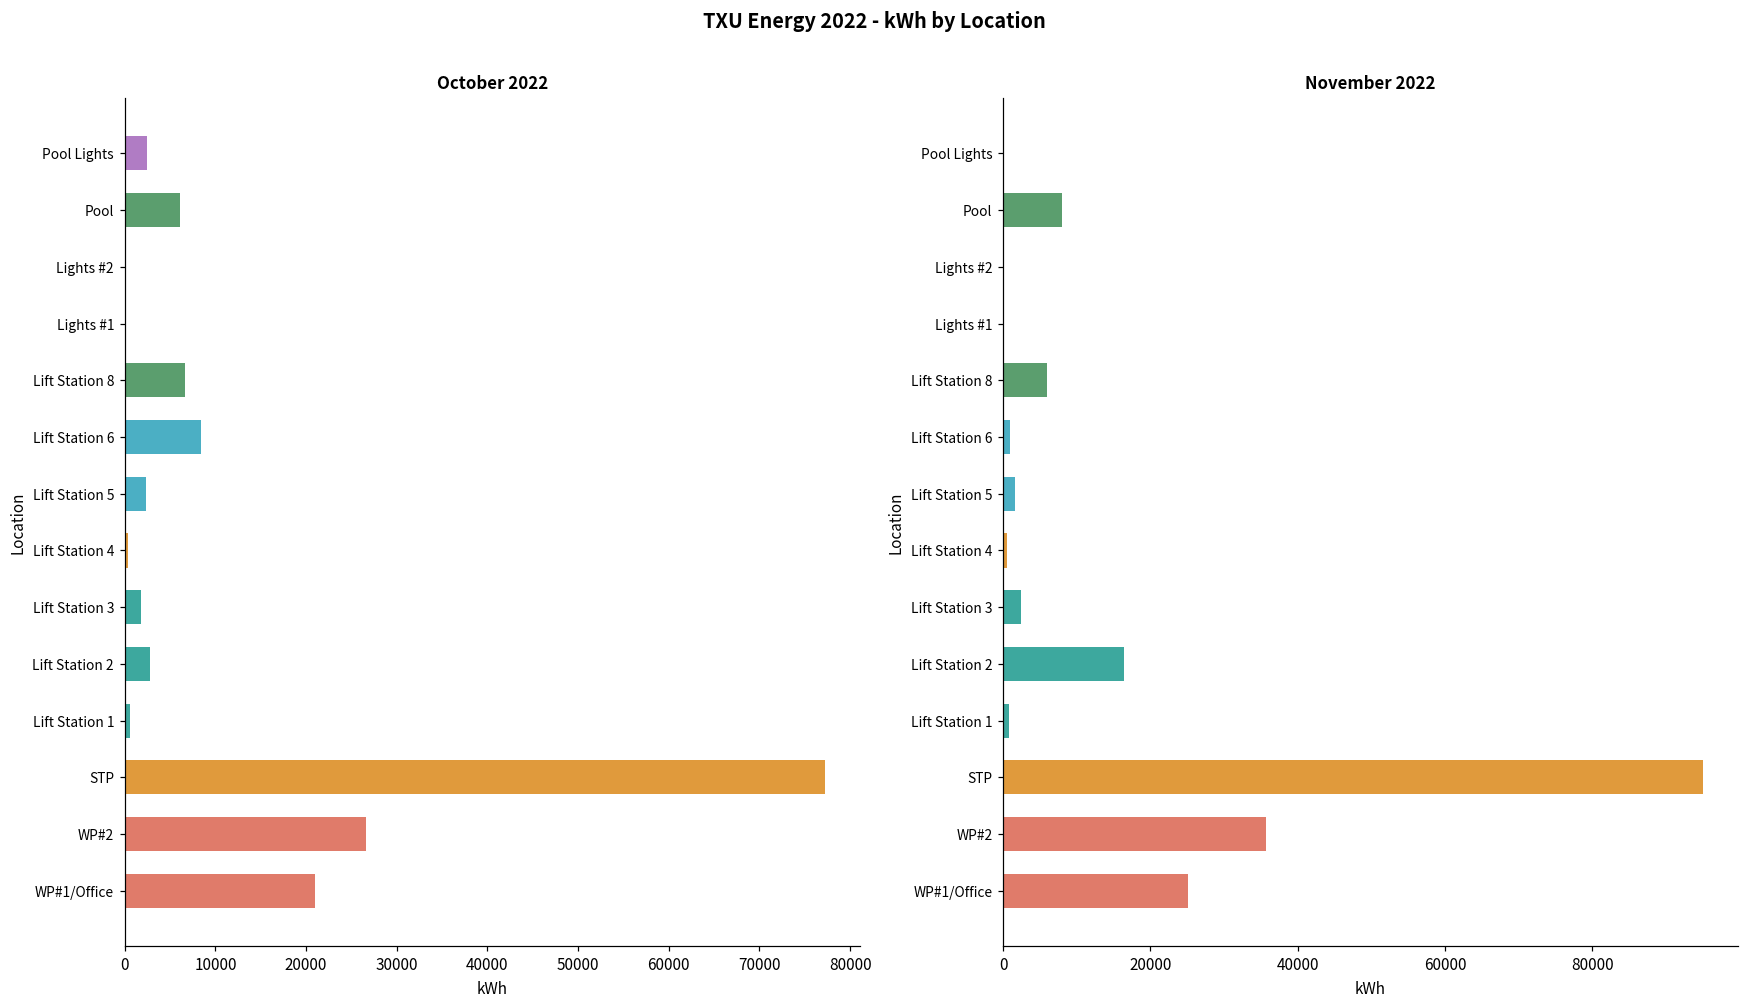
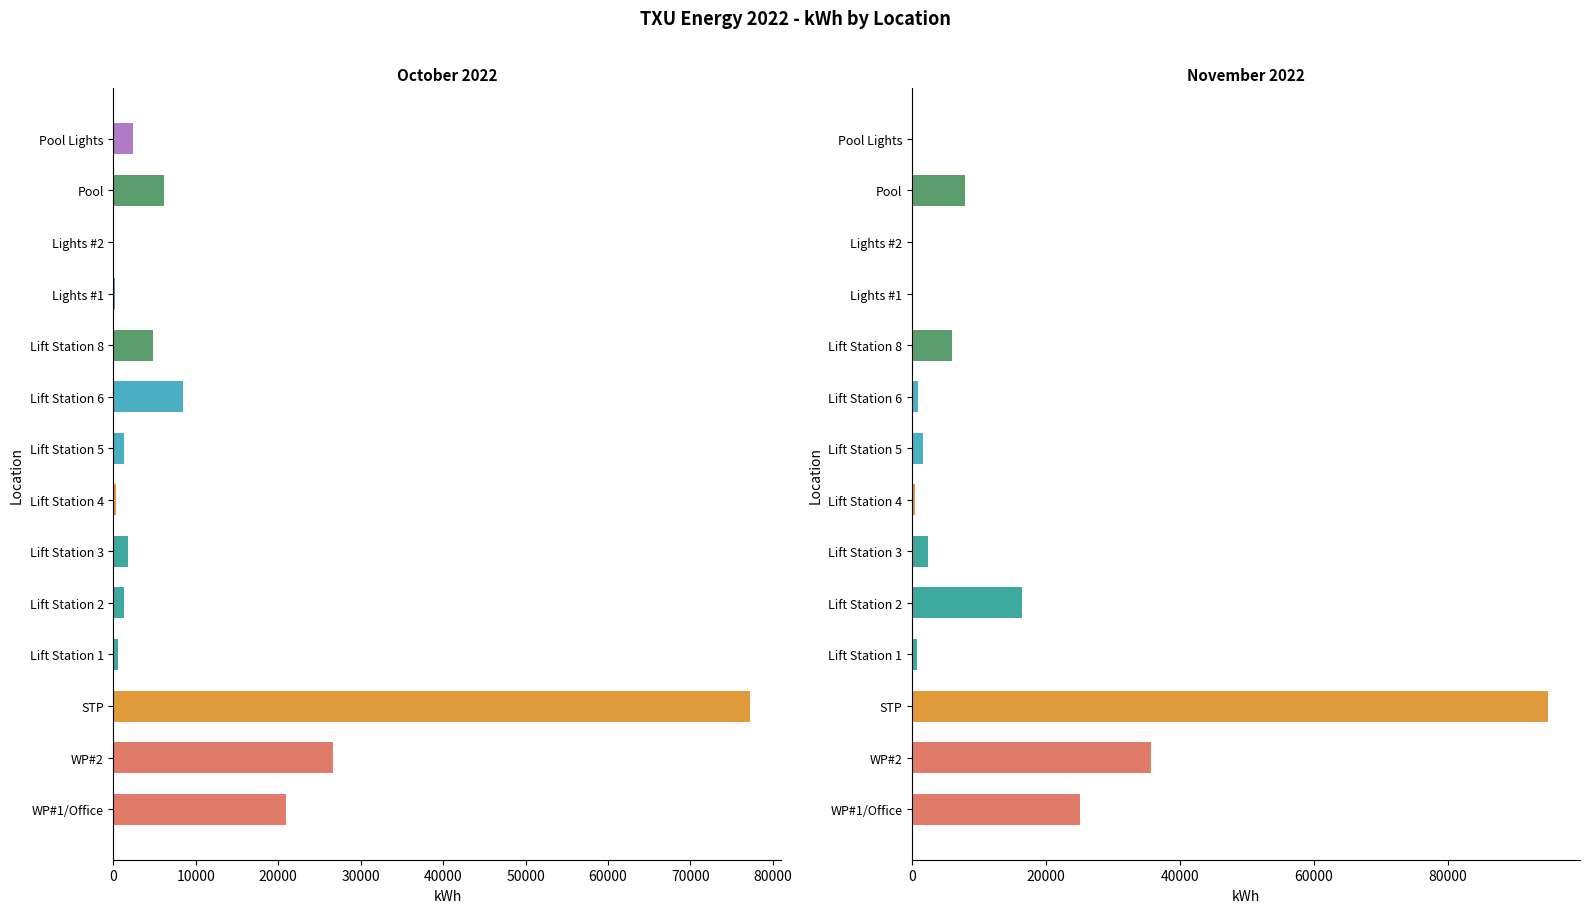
  {
    "October 2022": {
      "Pool Lights": 2000,
      "Pool": 6000,
-     "Lift Station 8": 7000,
+     "Lift Station 8": 5000,
      "Lift Station 6": 8000,
-     "Lift Station 5": 2000,
+     "Lift Station 5": 1000,
      "Lift Station 4": 0,
      "Lift Station 3": 2000,
-     "Lift Station 2": 3000,
+     "Lift Station 2": 1000,
      "Lift Station 1": 1000,
      "STP": 77000,
      "WP#2": 27000,
      "WP#1/Office": 21000
    },
    "November 2022": {
      "Pool": 8000,
      "Lift Station 8": 6000,
      "Lift Station 6": 1000,
      "Lift Station 5": 2000,
      "Lift Station 4": 1000,
      "Lift Station 3": 2000,
      "Lift Station 2": 16000,
      "Lift Station 1": 1000,
      "STP": 95000,
      "WP#2": 36000,
      "WP#1/Office": 25000
    }
  }
